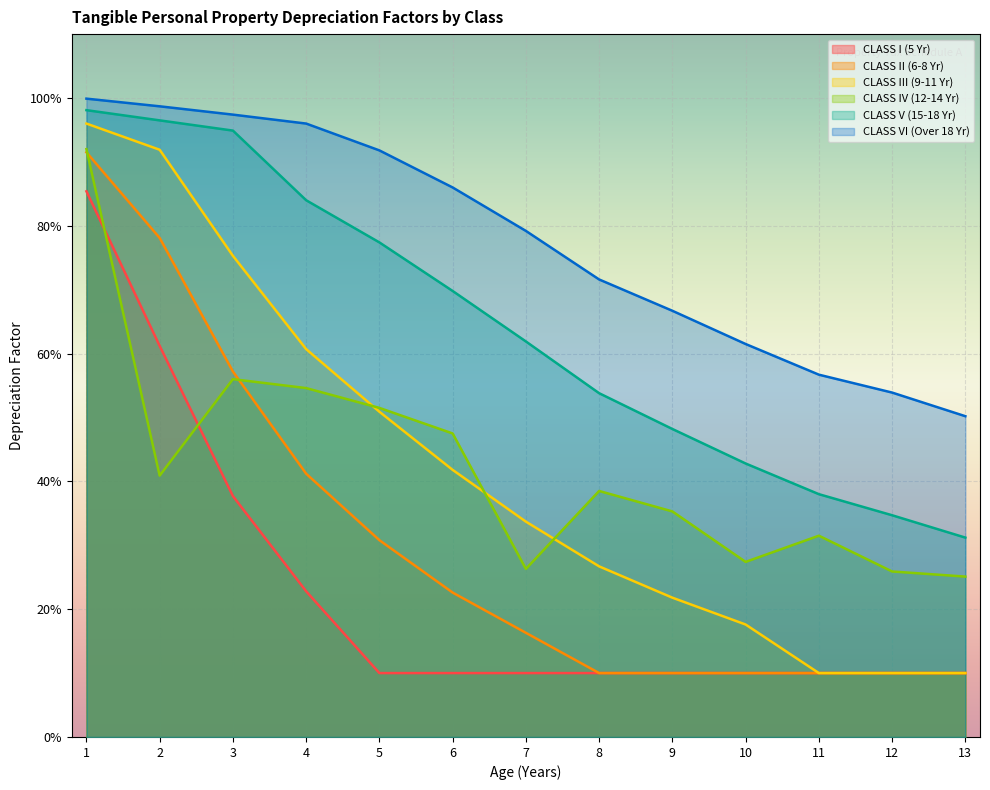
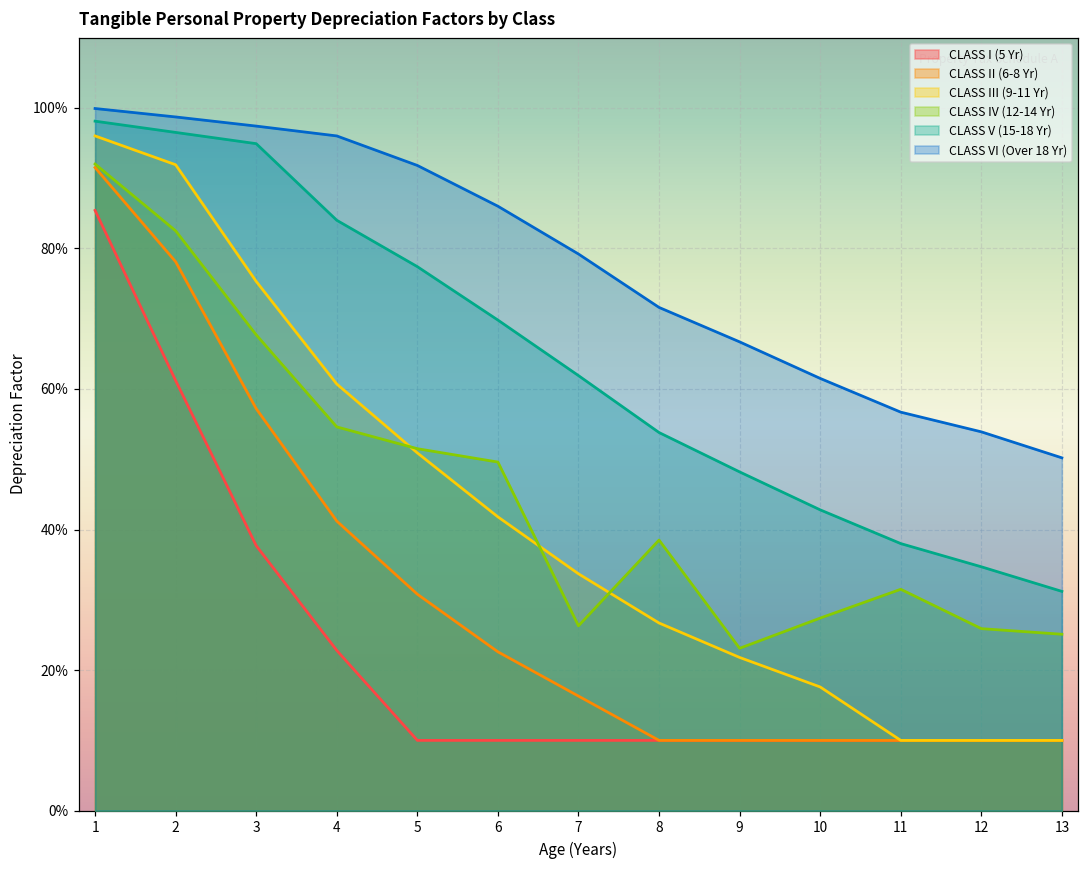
  {
    "CLASS IV (12-14 Yr)": {
      "1": "92%",
-     "2": "41%",
-     "3": "56%",
+     "2": "83%",
+     "3": "68%",
      "4": "55%",
      "5": "52%",
-     "6": "48%",
+     "6": "50%",
      "7": "26%",
      "8": "39%",
-     "9": "35%",
+     "9": "23%",
      "10": "27%",
      "11": "32%",
      "12": "26%",
      "13": "25%"
    }
  }
